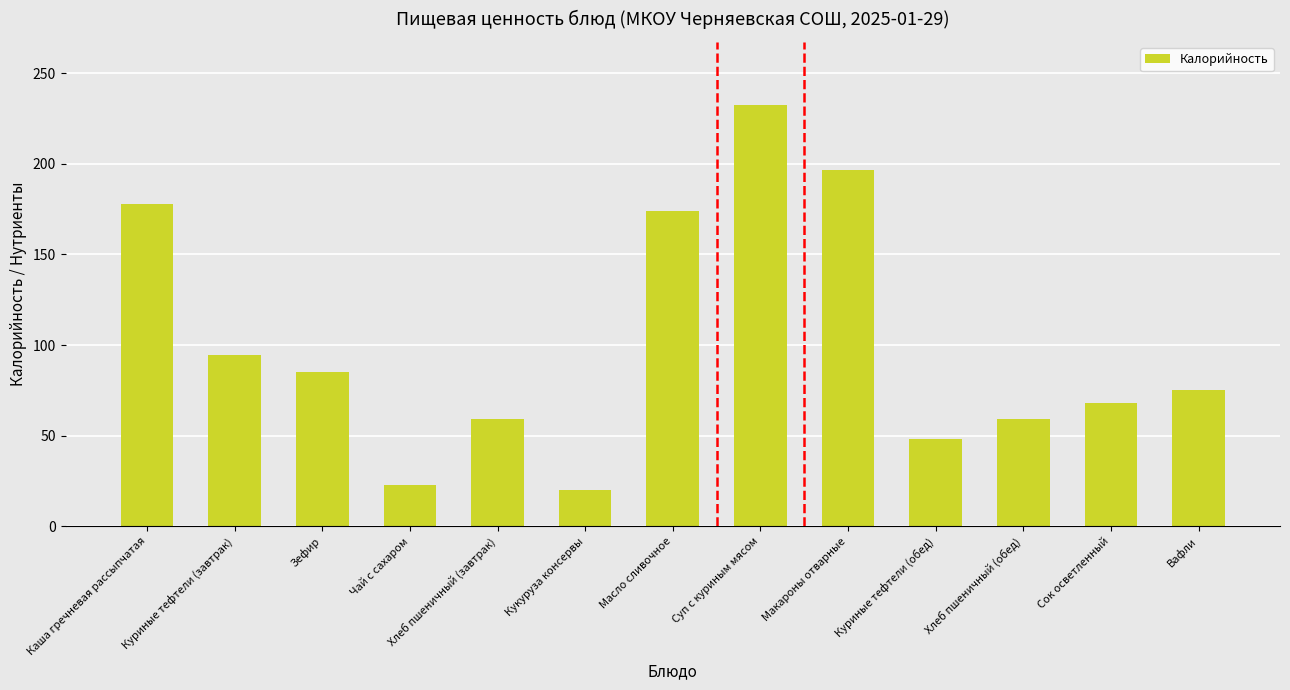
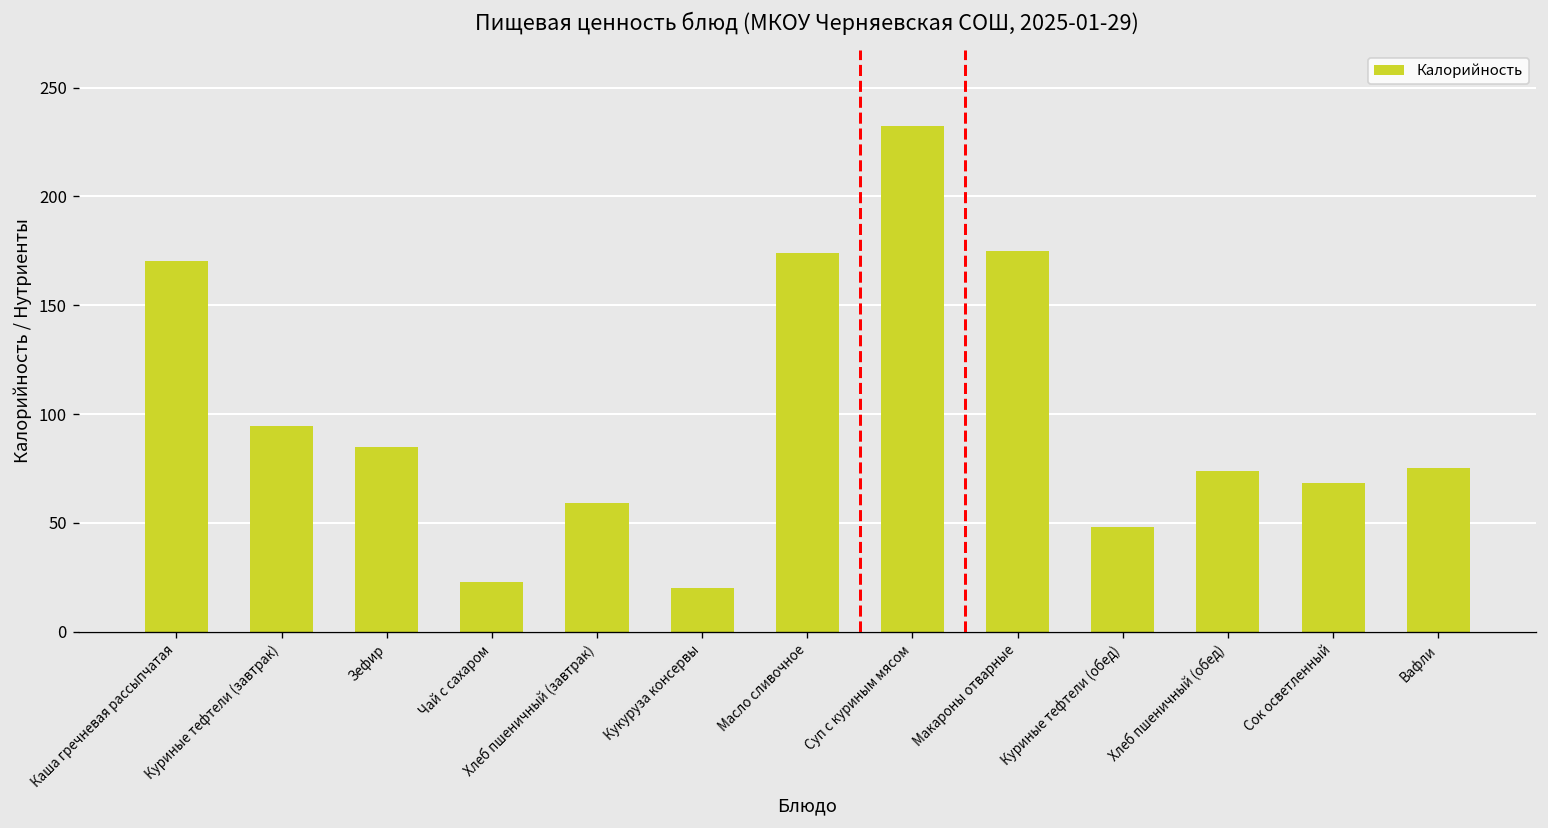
  {
-   "Каша гречневая рассыпчатая": 178,
+   "Каша гречневая рассыпчатая": 170,
    "Куриные тефтели (завтрак)": 95,
    "Зефир": 85,
    "Чай с сахаром": 23,
    "Хлеб пшеничный (завтрак)": 59,
    "Кукуруза консервы": 20,
    "Масло сливочное": 174,
    "Суп с куриным мясом": 232,
-   "Макароны отварные": 196,
+   "Макароны отварные": 175,
    "Куриные тефтели (обед)": 48,
-   "Хлеб пшеничный (обед)": 59,
+   "Хлеб пшеничный (обед)": 74,
    "Сок осветленный": 68,
    "Вафли": 75
  }
